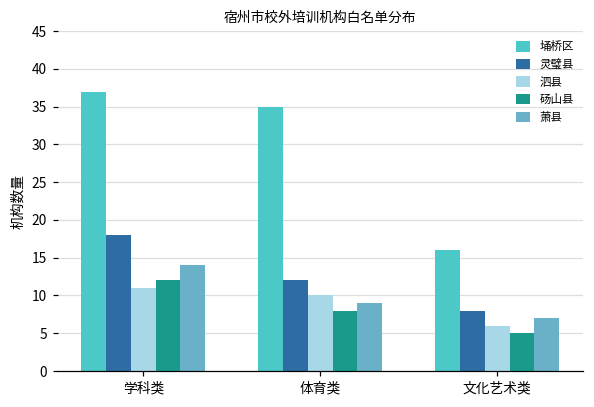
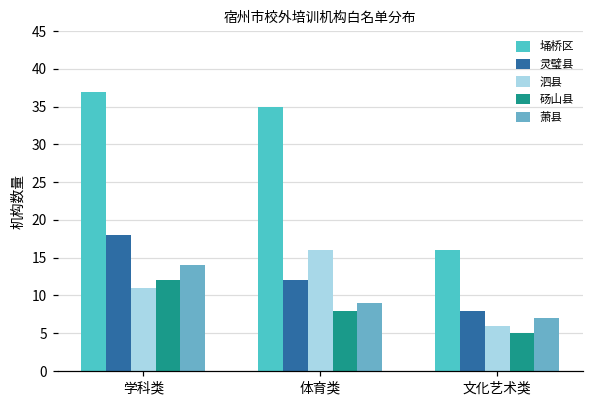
  {
    "泗县": {
      "学科类": 11,
-     "体育类": 10,
+     "体育类": 16,
      "文化艺术类": 6
    }
  }
